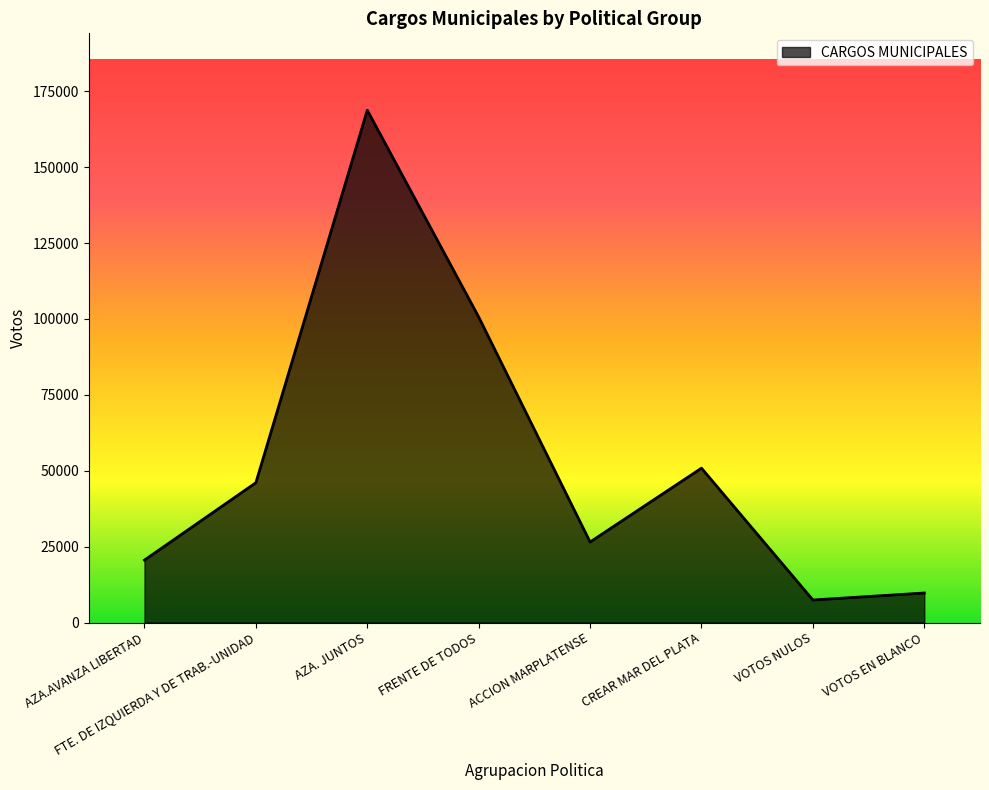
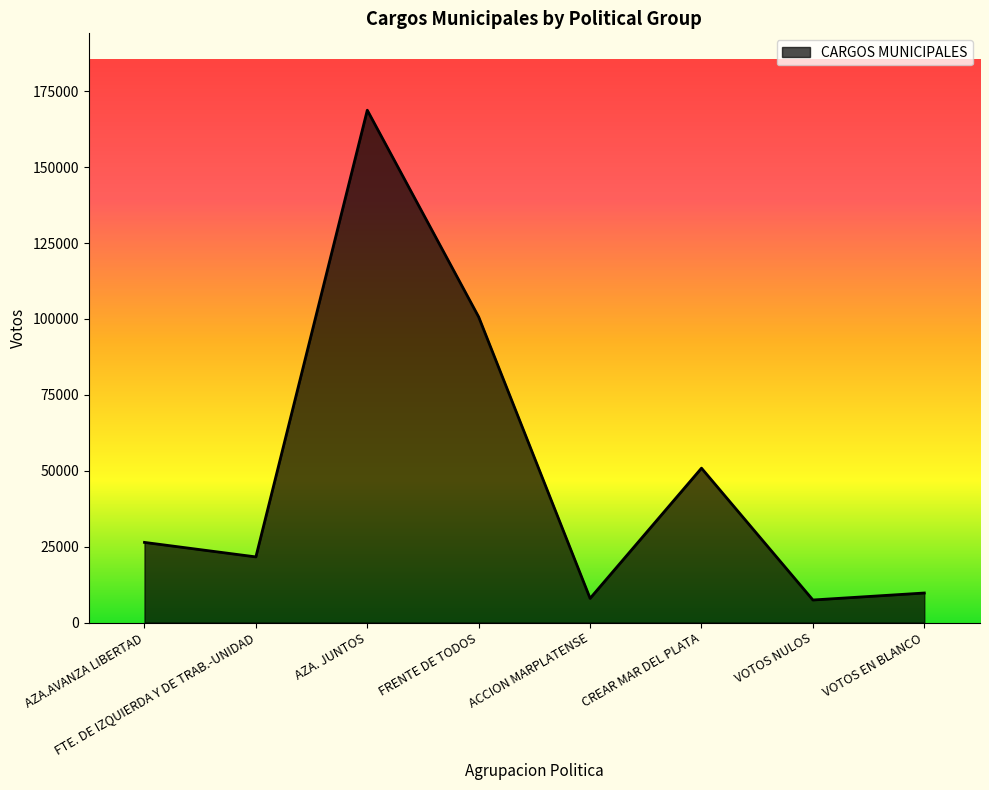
  {
-   "AZA.AVANZA LIBERTAD": 21000,
-   "FTE. DE IZQUIERDA Y DE TRAB.-UNIDAD": 46000,
+   "AZA.AVANZA LIBERTAD": 26000,
+   "FTE. DE IZQUIERDA Y DE TRAB.-UNIDAD": 22000,
    "AZA. JUNTOS": 169000,
    "FRENTE DE TODOS": 101000,
-   "ACCION MARPLATENSE": 27000,
+   "ACCION MARPLATENSE": 8000,
    "CREAR MAR DEL PLATA": 51000,
    "VOTOS NULOS": 7000,
    "VOTOS EN BLANCO": 10000
  }
